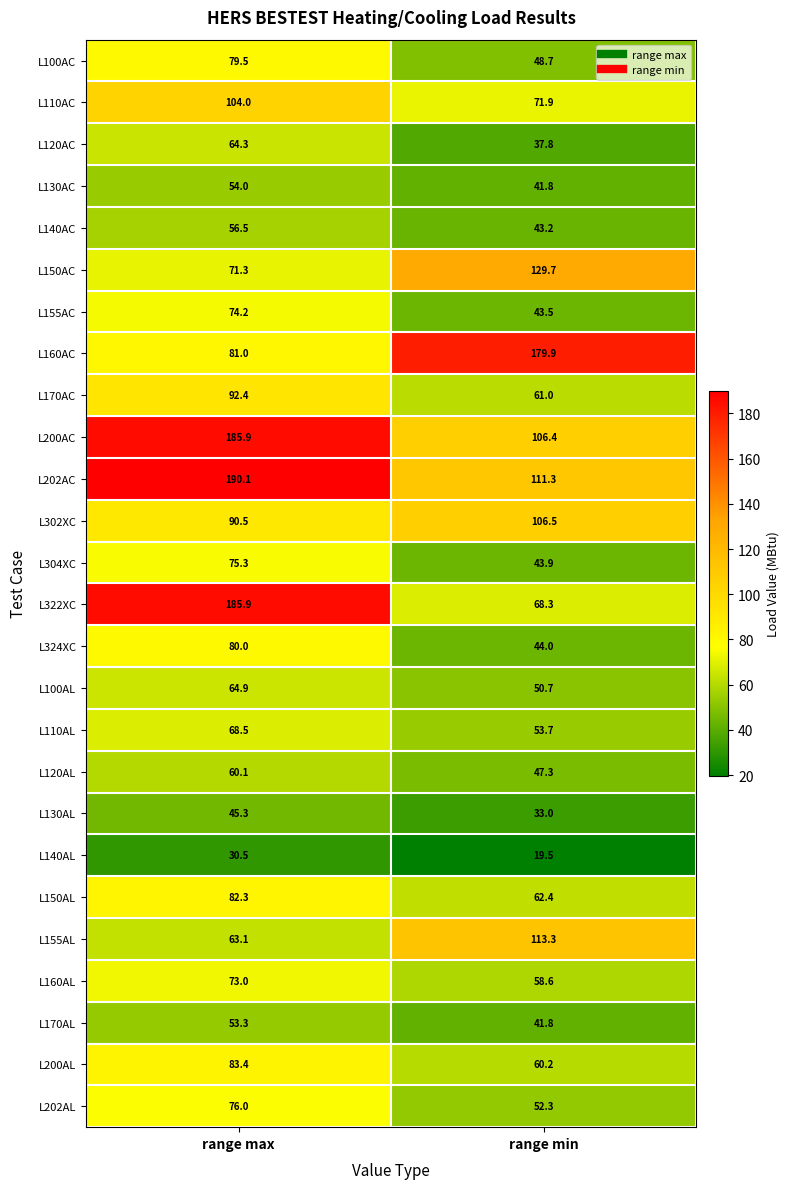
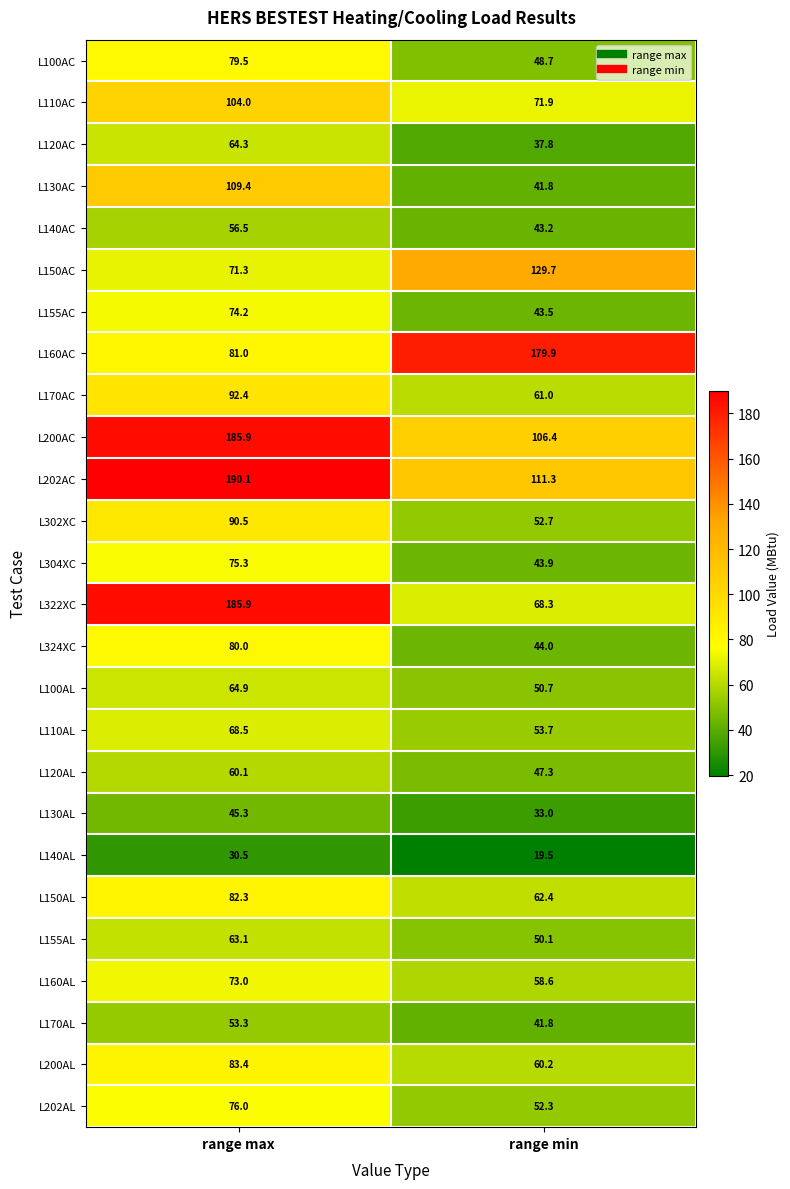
  {
    "L100AC": {
      "range max": 79.5,
      "range min": 48.7
    },
    "L110AC": {
      "range max": 104.0,
      "range min": 71.9
    },
    "L120AC": {
      "range max": 64.3,
      "range min": 37.8
    },
    "L130AC": {
-     "range max": 54.0,
+     "range max": 109.4,
      "range min": 41.8
    },
    "L140AC": {
      "range max": 56.5,
      "range min": 43.2
    },
    "L150AC": {
      "range max": 71.3,
      "range min": 129.7
    },
    "L155AC": {
      "range max": 74.2,
      "range min": 43.5
    },
    "L160AC": {
      "range max": 81.0,
      "range min": 179.9
    },
    "L170AC": {
      "range max": 92.4,
      "range min": 61.0
    },
    "L200AC": {
      "range max": 185.9,
      "range min": 106.4
    },
    "L202AC": {
      "range max": 190.1,
      "range min": 111.3
    },
    "L302XC": {
      "range max": 90.5,
-     "range min": 106.5
+     "range min": 52.7
    },
    "L304XC": {
      "range max": 75.3,
      "range min": 43.9
    },
    "L322XC": {
      "range max": 185.9,
      "range min": 68.3
    },
    "L324XC": {
      "range max": 80.0,
      "range min": 44.0
    },
    "L100AL": {
      "range max": 64.9,
      "range min": 50.7
    },
    "L110AL": {
      "range max": 68.5,
      "range min": 53.7
    },
    "L120AL": {
      "range max": 60.1,
      "range min": 47.3
    },
    "L130AL": {
      "range max": 45.3,
      "range min": 33.0
    },
    "L140AL": {
      "range max": 30.5,
      "range min": 19.5
    },
    "L150AL": {
      "range max": 82.3,
      "range min": 62.4
    },
    "L155AL": {
      "range max": 63.1,
-     "range min": 113.3
+     "range min": 50.1
    },
    "L160AL": {
      "range max": 73.0,
      "range min": 58.6
    },
    "L170AL": {
      "range max": 53.3,
      "range min": 41.8
    },
    "L200AL": {
      "range max": 83.4,
      "range min": 60.2
    },
    "L202AL": {
      "range max": 76.0,
      "range min": 52.3
    }
  }
